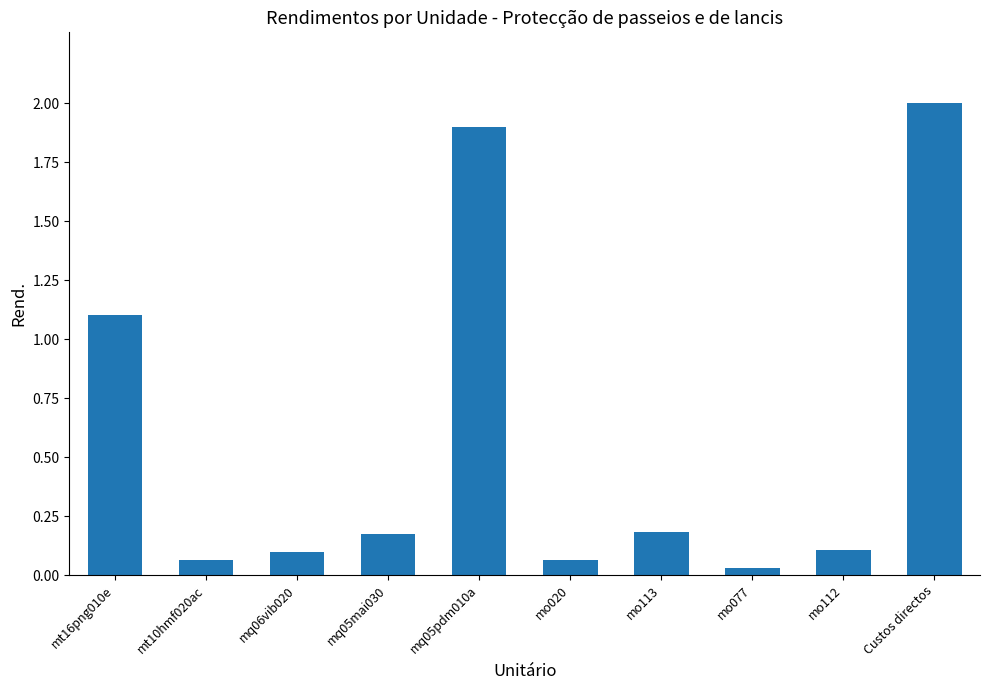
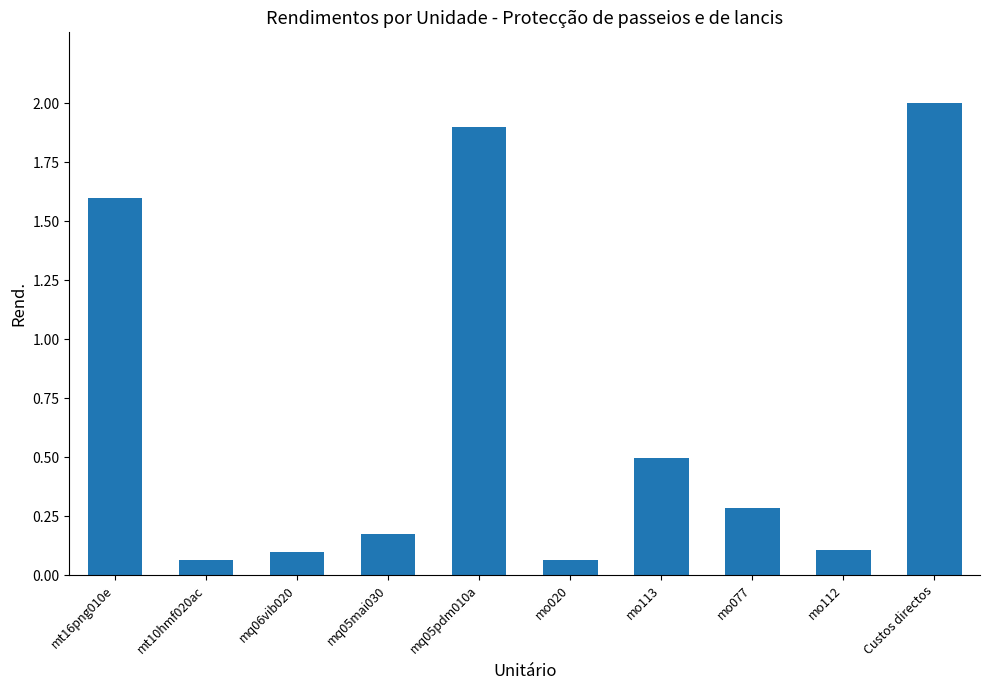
  {
-   "mt16png010e": 1.1,
+   "mt16png010e": 1.6,
    "mt10hmf020ac": 0.06,
    "mq06vib020": 0.10,
    "mq05mai030": 0.17,
    "mq05pdm010a": 1.90,
    "mo020": 0.06,
-   "mo113": 0.18,
-   "mo077": 0.03,
+   "mo113": 0.50,
+   "mo077": 0.29,
    "mo112": 0.11,
    "Custos directos": 2.00
  }
